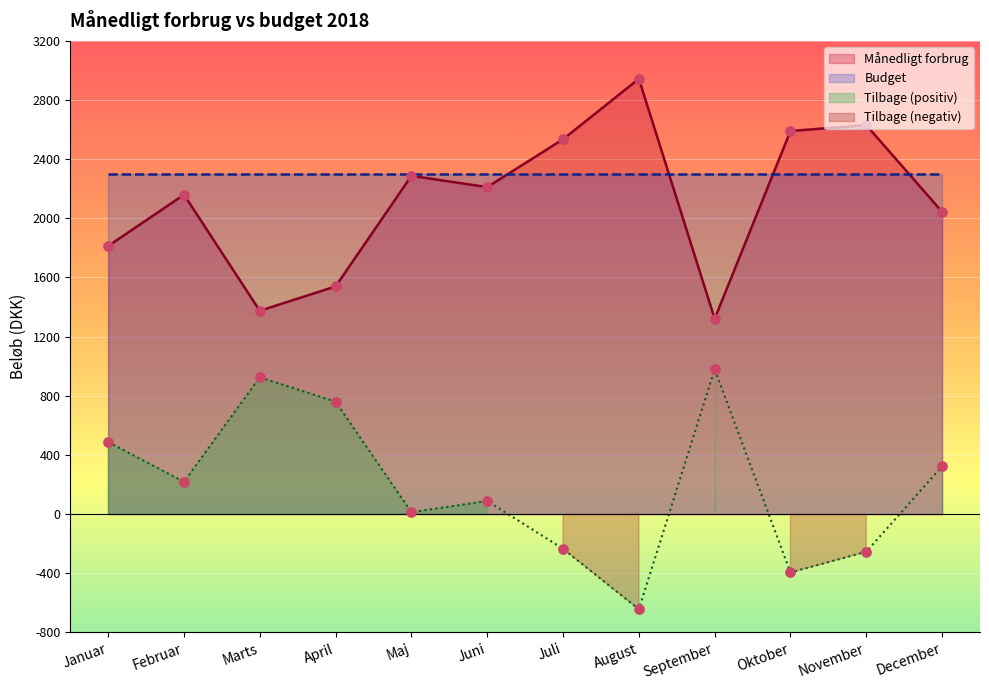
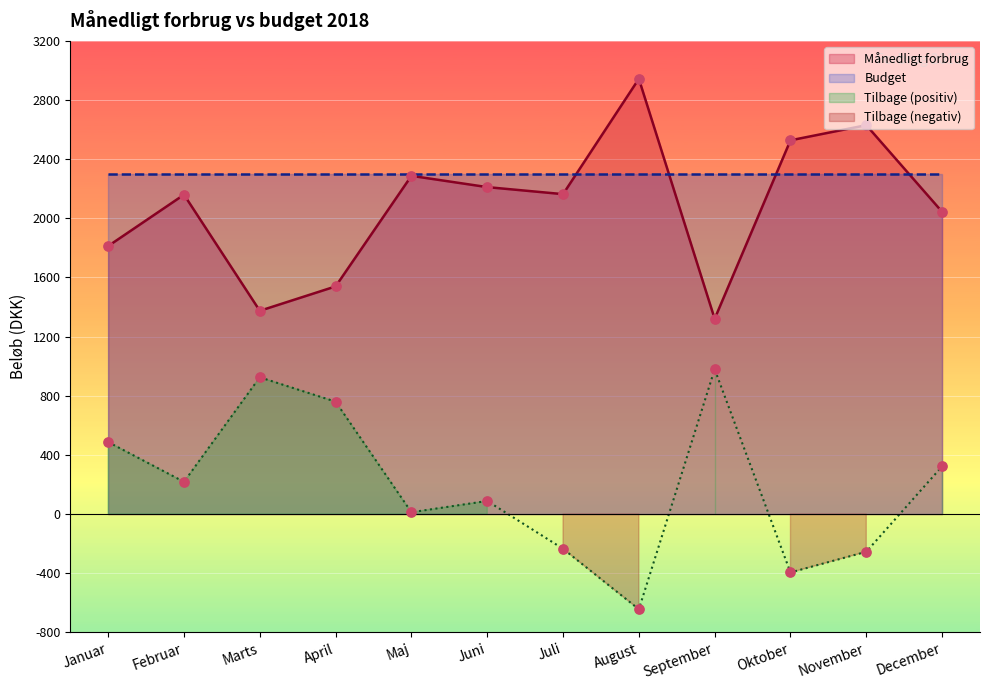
  {
    "Månedligt forbrug": {
      "Januar": 1810,
      "Februar": 2160,
      "Marts": 1370,
      "April": 1540,
      "Juni": 2210,
-     "Juli": 2530,
+     "Juli": 2160,
      "August": 2940,
      "September": 1320,
-     "Oktober": 2590,
+     "Oktober": 2530,
      "December": 2040
    },
    "Budget": {
      "Januar": 2300,
      "Februar": 2300,
      "Marts": 2300,
      "April": 2300,
      "Juni": 2300,
      "Juli": 2300,
      "August": 2300,
      "September": 2300,
      "Oktober": 2300,
      "November": 2300,
      "December": 2300
    }
  }
